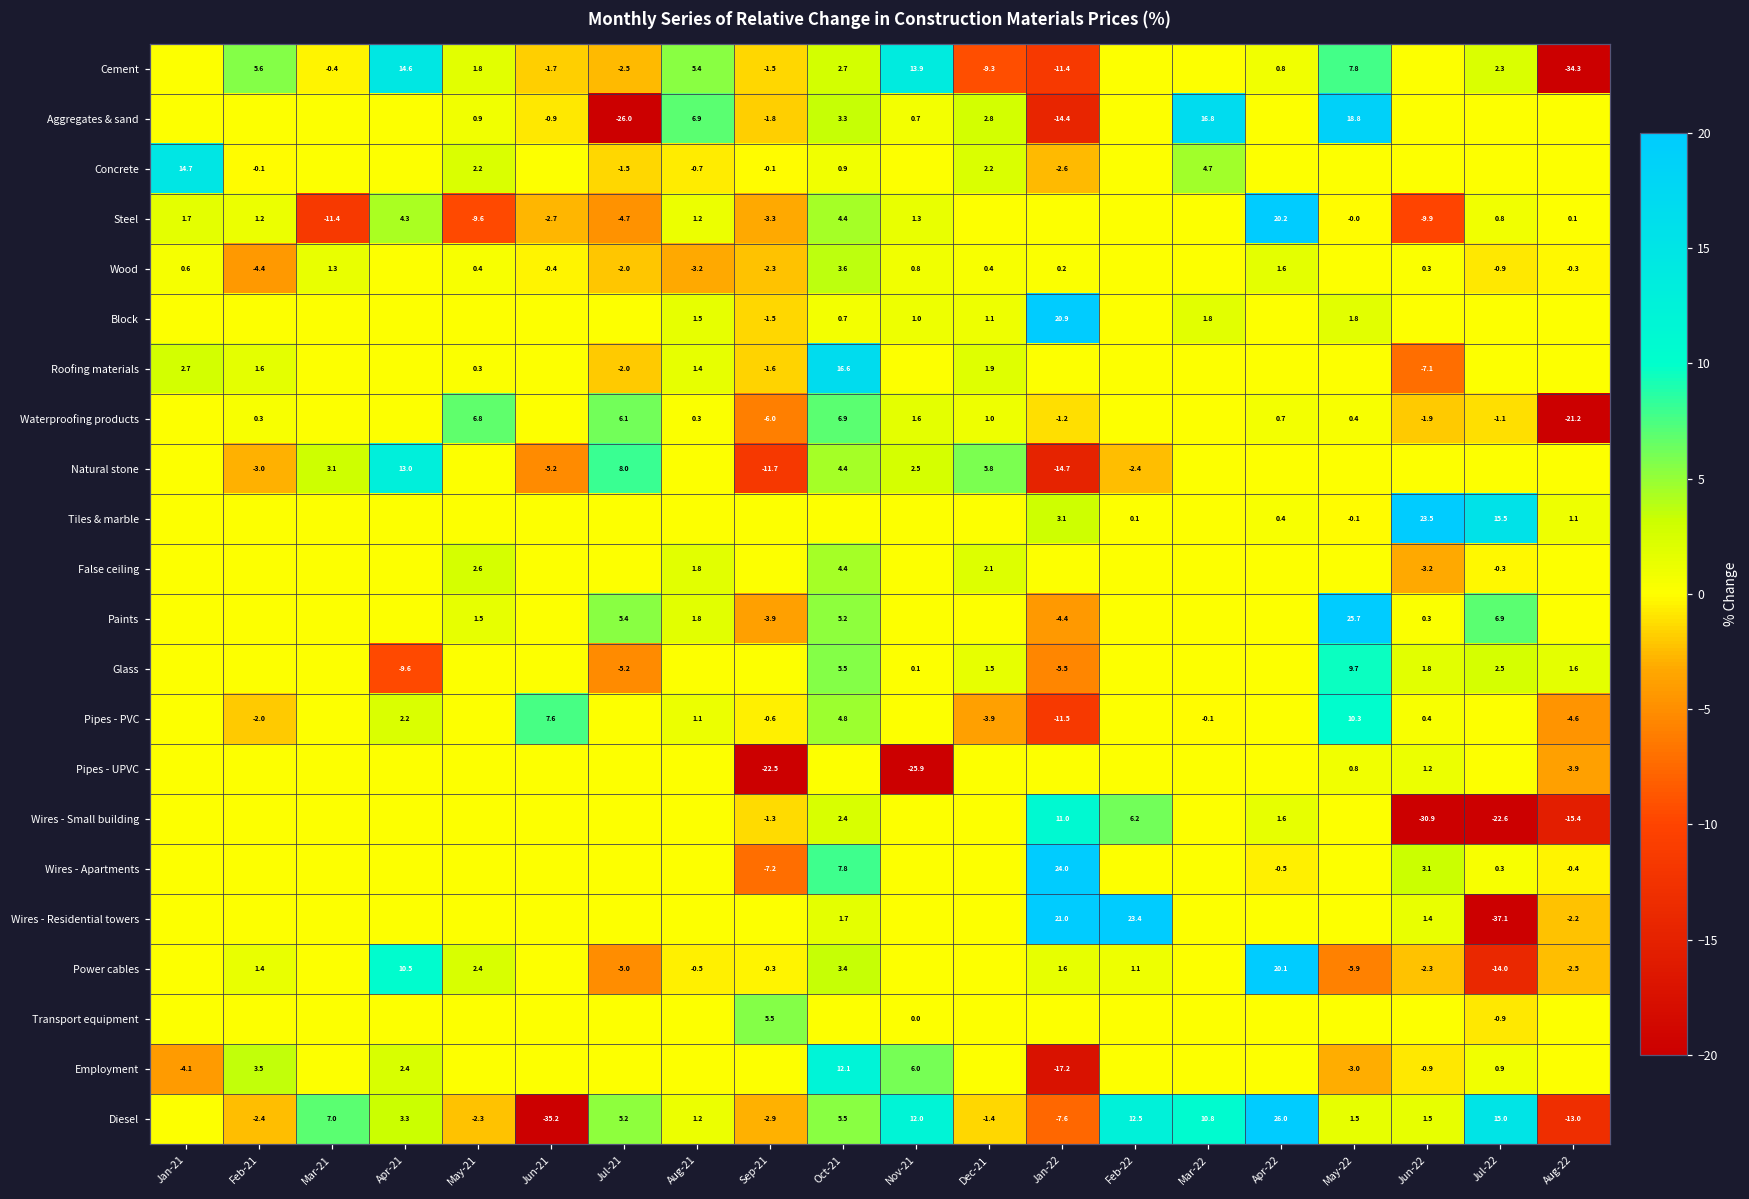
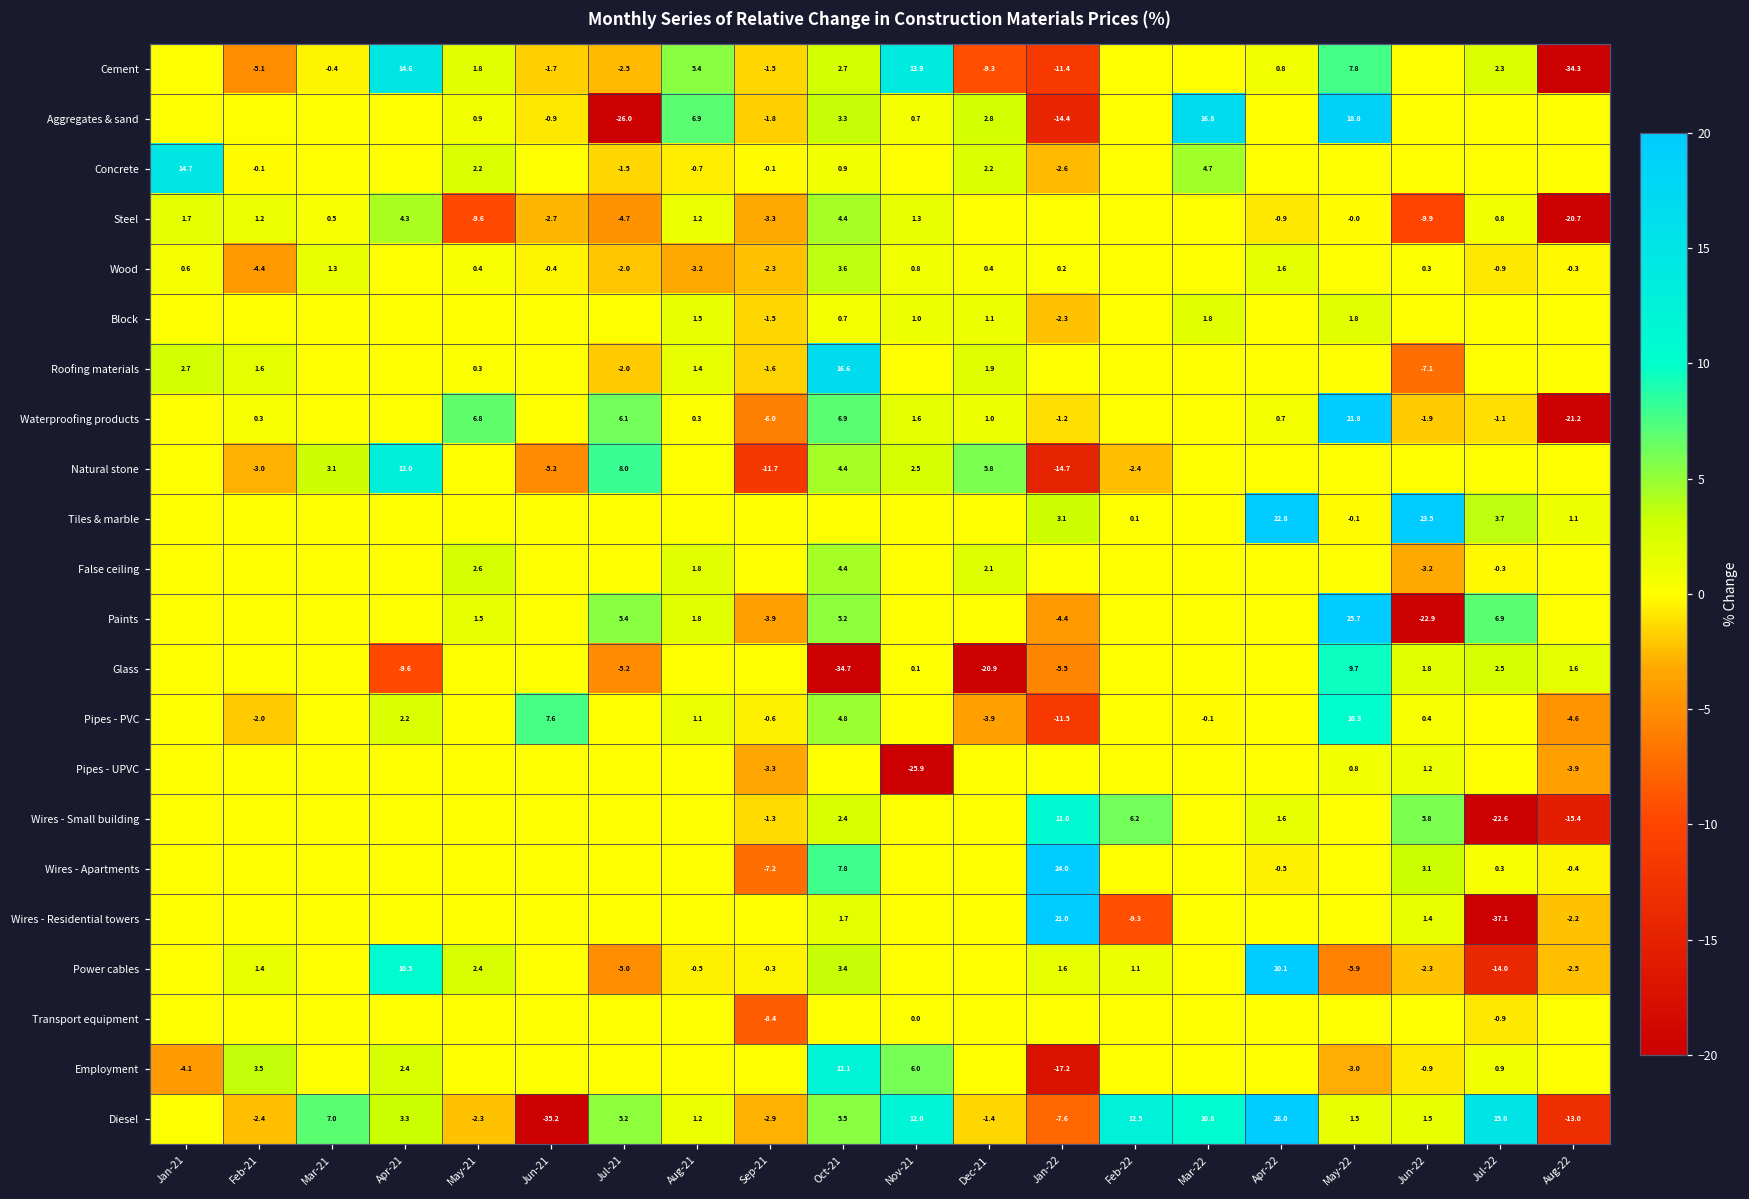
  {
    "Cement": {
-     "Feb-21": 5.6,
+     "Feb-21": -5.1,
      "Mar-21": -0.4,
      "Apr-21": 14.6,
      "May-21": 1.8,
      "Jun-21": -1.7,
      "Jul-21": -2.5,
      "Aug-21": 5.4,
      "Sep-21": -1.5,
      "Oct-21": 2.7,
      "Nov-21": 13.9,
      "Dec-21": -9.3,
      "Jan-22": -11.4,
      "Apr-22": 0.8,
      "May-22": 7.8,
      "Jul-22": 2.3,
      "Aug-22": -34.3
    },
    "Steel": {
      "Jan-21": 1.7,
      "Feb-21": 1.2,
-     "Mar-21": -11.4,
+     "Mar-21": 0.5,
      "Apr-21": 4.3,
      "May-21": -9.6,
      "Jun-21": -2.7,
      "Jul-21": -4.7,
      "Aug-21": 1.2,
      "Sep-21": -3.3,
      "Oct-21": 4.4,
      "Nov-21": 1.3,
-     "Apr-22": 20.2,
+     "Apr-22": -0.9,
      "May-22": -0.0,
      "Jun-22": -9.9,
      "Jul-22": 0.8,
-     "Aug-22": 0.1
+     "Aug-22": -20.7
    },
    "Block": {
      "Aug-21": 1.5,
      "Sep-21": -1.5,
      "Oct-21": 0.7,
      "Nov-21": 1.0,
      "Dec-21": 1.1,
-     "Jan-22": 20.9,
+     "Jan-22": -2.3,
      "Mar-22": 1.8,
      "May-22": 1.8
    },
    "Waterproofing products": {
      "Feb-21": 0.3,
      "May-21": 6.8,
      "Jul-21": 6.1,
      "Aug-21": 0.3,
      "Sep-21": -6.0,
      "Oct-21": 6.9,
      "Nov-21": 1.6,
      "Dec-21": 1.0,
      "Jan-22": -1.2,
      "Apr-22": 0.7,
-     "May-22": 0.4,
+     "May-22": 21.8,
      "Jun-22": -1.9,
      "Jul-22": -1.1,
      "Aug-22": -21.2
    },
    "Tiles & marble": {
      "Jan-22": 3.1,
      "Feb-22": 0.1,
-     "Apr-22": 0.4,
+     "Apr-22": 22.8,
      "May-22": -0.1,
      "Jun-22": 23.5,
-     "Jul-22": 15.5,
+     "Jul-22": 3.7,
      "Aug-22": 1.1
    },
    "Paints": {
      "May-21": 1.5,
      "Jul-21": 5.4,
      "Aug-21": 1.8,
      "Sep-21": -3.9,
      "Oct-21": 5.2,
      "Jan-22": -4.4,
      "May-22": 25.7,
-     "Jun-22": 0.3,
+     "Jun-22": -22.9,
      "Jul-22": 6.9
    },
    "Glass": {
      "Apr-21": -9.6,
      "Jul-21": -5.2,
-     "Oct-21": 5.5,
+     "Oct-21": -34.7,
      "Nov-21": 0.1,
-     "Dec-21": 1.5,
+     "Dec-21": -20.9,
      "Jan-22": -5.5,
      "May-22": 9.7,
      "Jun-22": 1.8,
      "Jul-22": 2.5,
      "Aug-22": 1.6
    },
    "Pipes - UPVC": {
-     "Sep-21": -22.5,
+     "Sep-21": -3.3,
      "Nov-21": -25.9,
      "May-22": 0.8,
      "Jun-22": 1.2,
      "Aug-22": -3.9
    },
    "Wires - Small building": {
      "Sep-21": -1.3,
      "Oct-21": 2.4,
      "Jan-22": 11.0,
      "Feb-22": 6.2,
      "Apr-22": 1.6,
-     "Jun-22": -30.9,
+     "Jun-22": 5.8,
      "Jul-22": -22.6,
      "Aug-22": -15.4
    },
    "Wires - Residential towers": {
      "Oct-21": 1.7,
      "Jan-22": 21.0,
-     "Feb-22": 23.4,
+     "Feb-22": -9.3,
      "Jun-22": 1.4,
      "Jul-22": -37.1,
      "Aug-22": -2.2
    },
    "Transport equipment": {
-     "Sep-21": 5.5,
+     "Sep-21": -8.4,
      "Nov-21": 0.0,
      "Jul-22": -0.9
    }
  }
